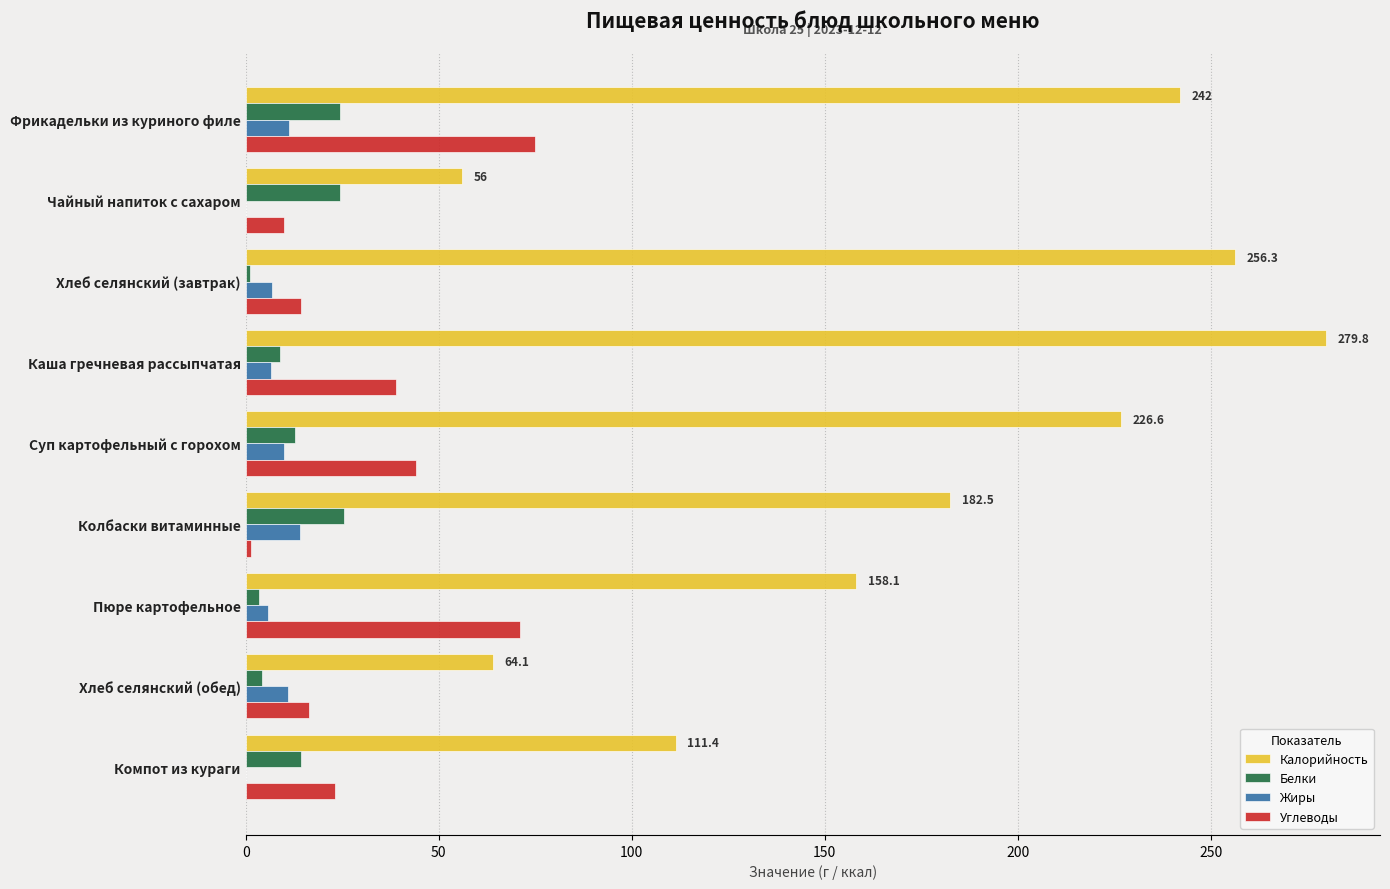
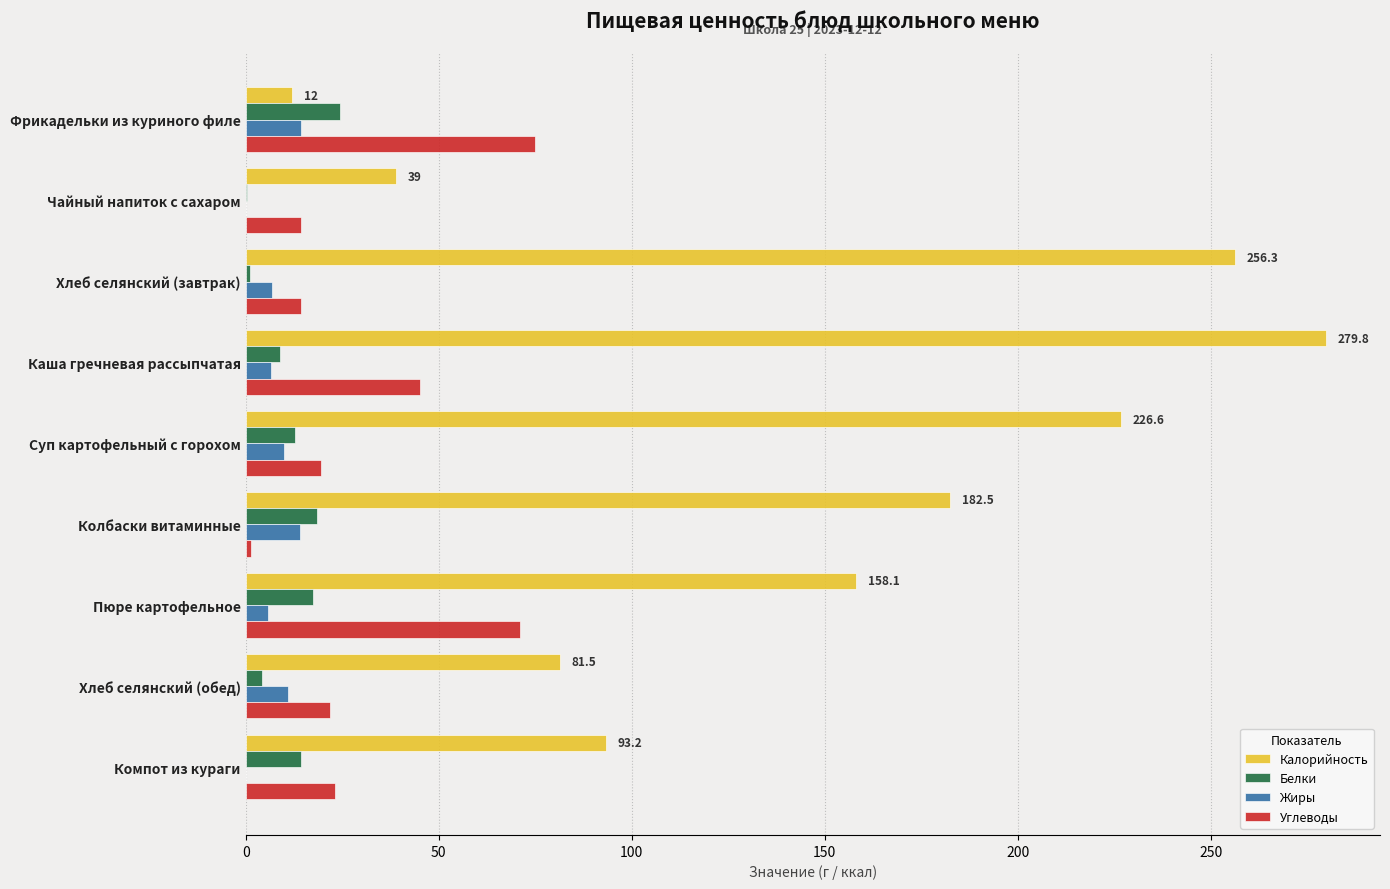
  {
    "Калорийность": {
-     "Фрикадельки из куриного филе": 242,
-     "Чайный напиток с сахаром": 56,
+     "Фрикадельки из куриного филе": 12,
+     "Чайный напиток с сахаром": 39,
      "Хлеб селянский (завтрак)": 256.3,
      "Каша гречневая рассыпчатая": 279.8,
      "Суп картофельный с горохом": 226.6,
      "Колбаски витаминные": 182.5,
      "Пюре картофельное": 158.1,
-     "Хлеб селянский (обед)": 64.1,
-     "Компот из кураги": 111.4
+     "Хлеб селянский (обед)": 81.5,
+     "Компот из кураги": 93.2
    },
    "Белки": {
      "Фрикадельки из куриного филе": 24,
-     "Чайный напиток с сахаром": 24,
+     "Чайный напиток с сахаром": 0,
      "Хлеб селянский (завтрак)": 1,
      "Каша гречневая рассыпчатая": 9,
      "Суп картофельный с горохом": 13,
-     "Колбаски витаминные": 25,
-     "Пюре картофельное": 3,
+     "Колбаски витаминные": 18,
+     "Пюре картофельное": 17,
      "Хлеб селянский (обед)": 4,
      "Компот из кураги": 14
    },
    "Жиры": {
-     "Фрикадельки из куриного филе": 11,
+     "Фрикадельки из куриного филе": 14,
      "Чайный напиток с сахаром": 0,
      "Хлеб селянский (завтрак)": 7,
      "Каша гречневая рассыпчатая": 7,
      "Суп картофельный с горохом": 10,
      "Колбаски витаминные": 14,
      "Пюре картофельное": 6,
      "Хлеб селянский (обед)": 11,
      "Компот из кураги": 0
    },
    "Углеводы": {
      "Фрикадельки из куриного филе": 75,
-     "Чайный напиток с сахаром": 10,
+     "Чайный напиток с сахаром": 14,
      "Хлеб селянский (завтрак)": 14,
-     "Каша гречневая рассыпчатая": 39,
-     "Суп картофельный с горохом": 44,
+     "Каша гречневая рассыпчатая": 45,
+     "Суп картофельный с горохом": 19,
      "Колбаски витаминные": 1,
      "Пюре картофельное": 71,
-     "Хлеб селянский (обед)": 17,
+     "Хлеб селянский (обед)": 22,
      "Компот из кураги": 23
    }
  }
